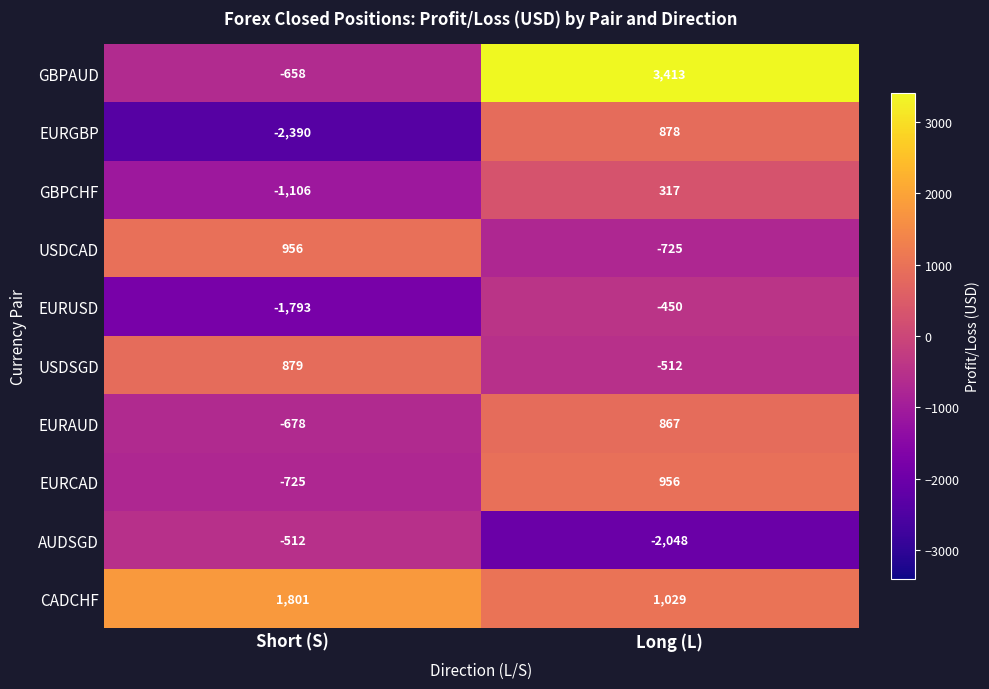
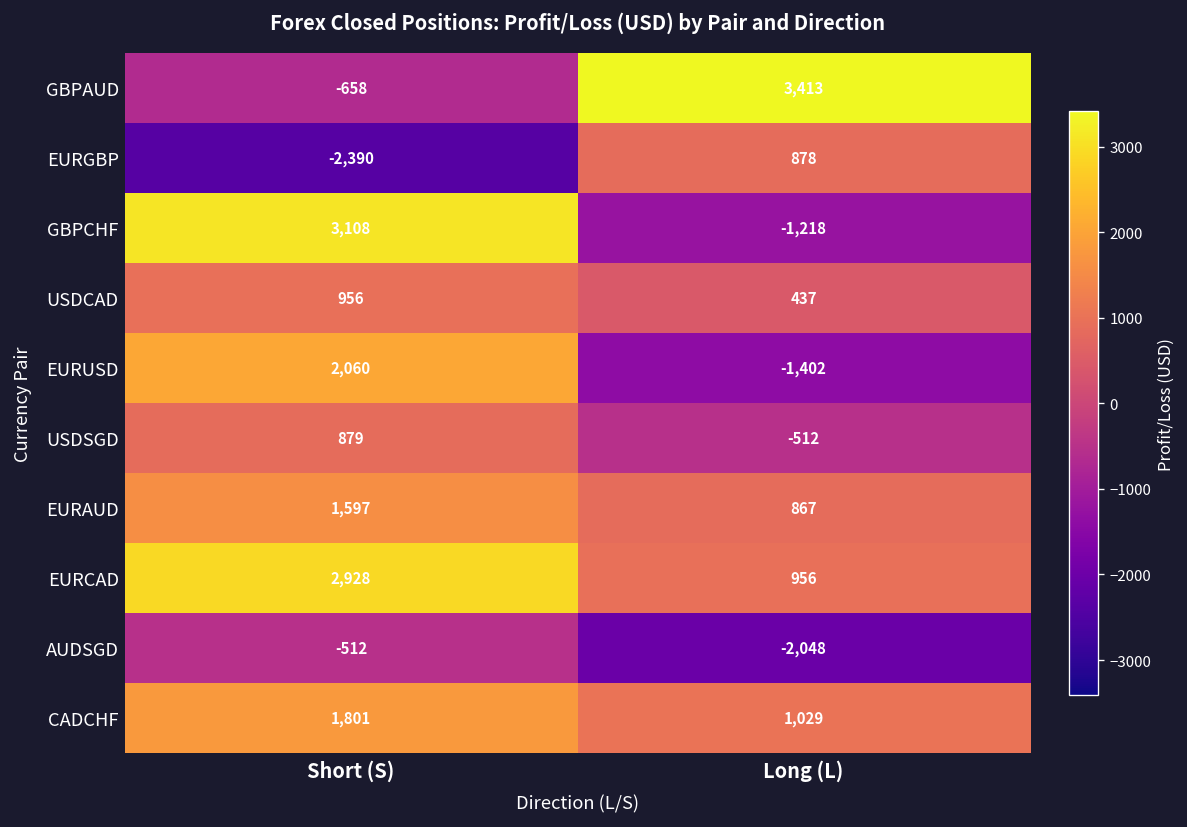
  {
    "GBPAUD": {
      "Short (S)": "-658",
      "Long (L)": "3,413"
    },
    "EURGBP": {
      "Short (S)": "-2,390",
      "Long (L)": "878"
    },
    "GBPCHF": {
-     "Short (S)": "-1,106",
-     "Long (L)": "317"
+     "Short (S)": "3,108",
+     "Long (L)": "-1,218"
    },
    "USDCAD": {
      "Short (S)": "956",
-     "Long (L)": "-725"
+     "Long (L)": "437"
    },
    "EURUSD": {
-     "Short (S)": "-1,793",
-     "Long (L)": "-450"
+     "Short (S)": "2,060",
+     "Long (L)": "-1,402"
    },
    "USDSGD": {
      "Short (S)": "879",
      "Long (L)": "-512"
    },
    "EURAUD": {
-     "Short (S)": "-678",
+     "Short (S)": "1,597",
      "Long (L)": "867"
    },
    "EURCAD": {
-     "Short (S)": "-725",
+     "Short (S)": "2,928",
      "Long (L)": "956"
    },
    "AUDSGD": {
      "Short (S)": "-512",
      "Long (L)": "-2,048"
    },
    "CADCHF": {
      "Short (S)": "1,801",
      "Long (L)": "1,029"
    }
  }
